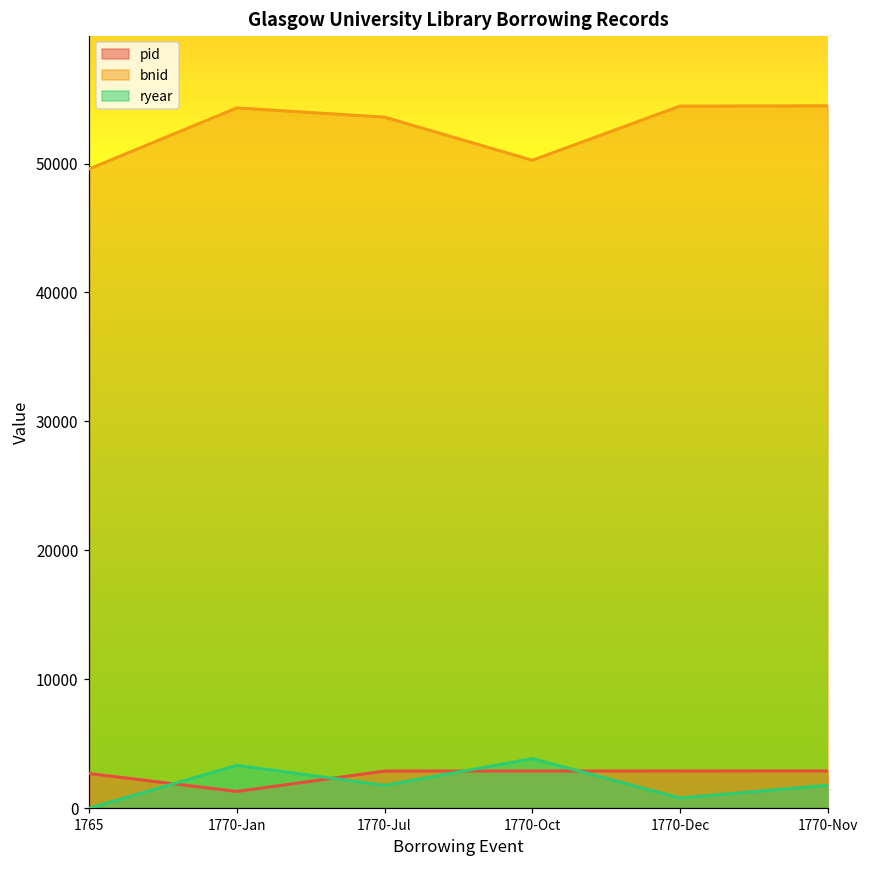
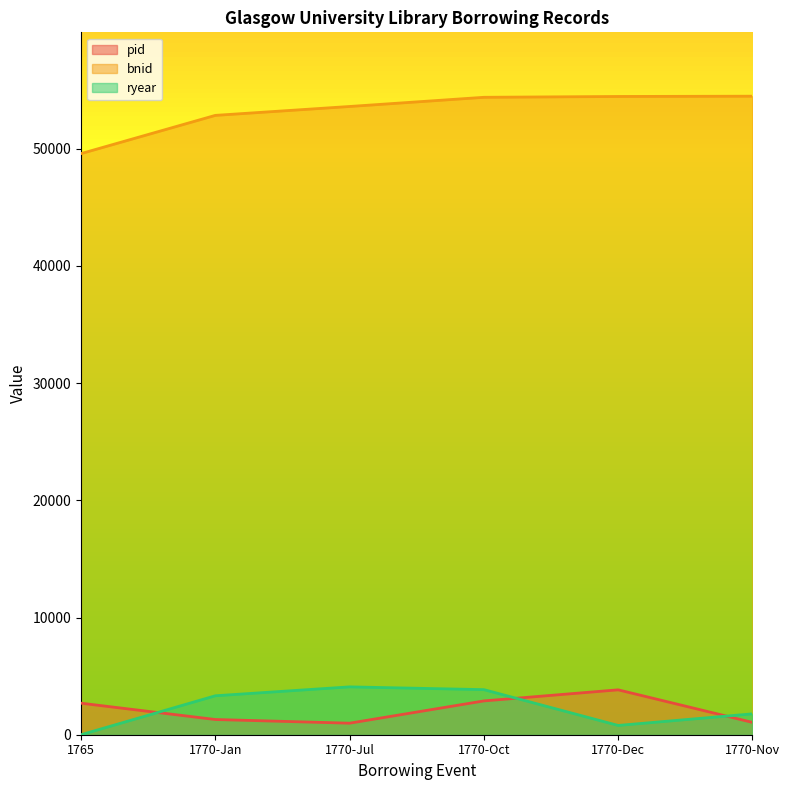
  {
    "pid": {
      "1765": 2700,
      "1770-Jan": 1300,
-     "1770-Jul": 2900,
+     "1770-Jul": 1000,
      "1770-Oct": 2900,
-     "1770-Dec": 2900,
-     "1770-Nov": 2900
+     "1770-Dec": 3800,
+     "1770-Nov": 1100
    },
    "bnid": {
      "1765": 49600,
-     "1770-Jan": 54300,
+     "1770-Jan": 52800,
      "1770-Jul": 53600,
-     "1770-Oct": 50300,
+     "1770-Oct": 54400,
      "1770-Dec": 54500,
      "1770-Nov": 54500
    },
    "ryear": {
      "1765": 0,
      "1770-Jan": 3300,
-     "1770-Jul": 1800,
+     "1770-Jul": 4100,
      "1770-Oct": 3800,
      "1770-Dec": 800,
      "1770-Nov": 1800
    }
  }
